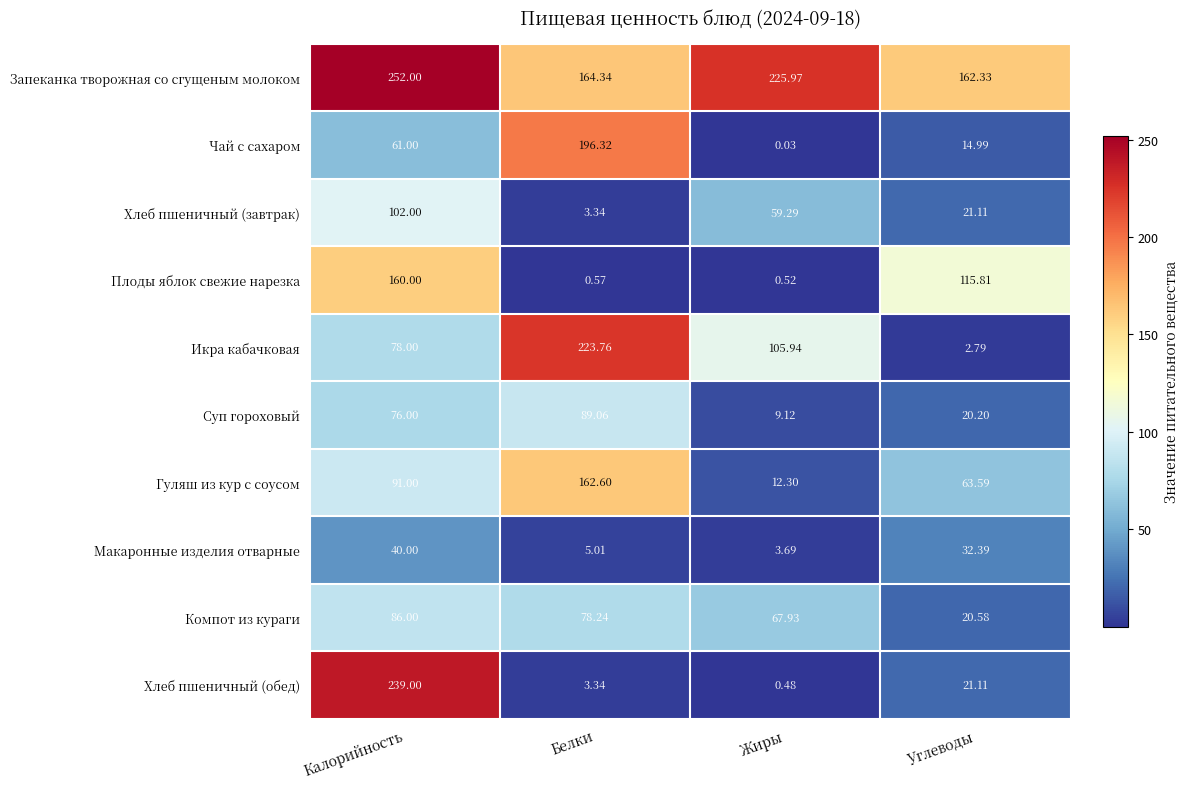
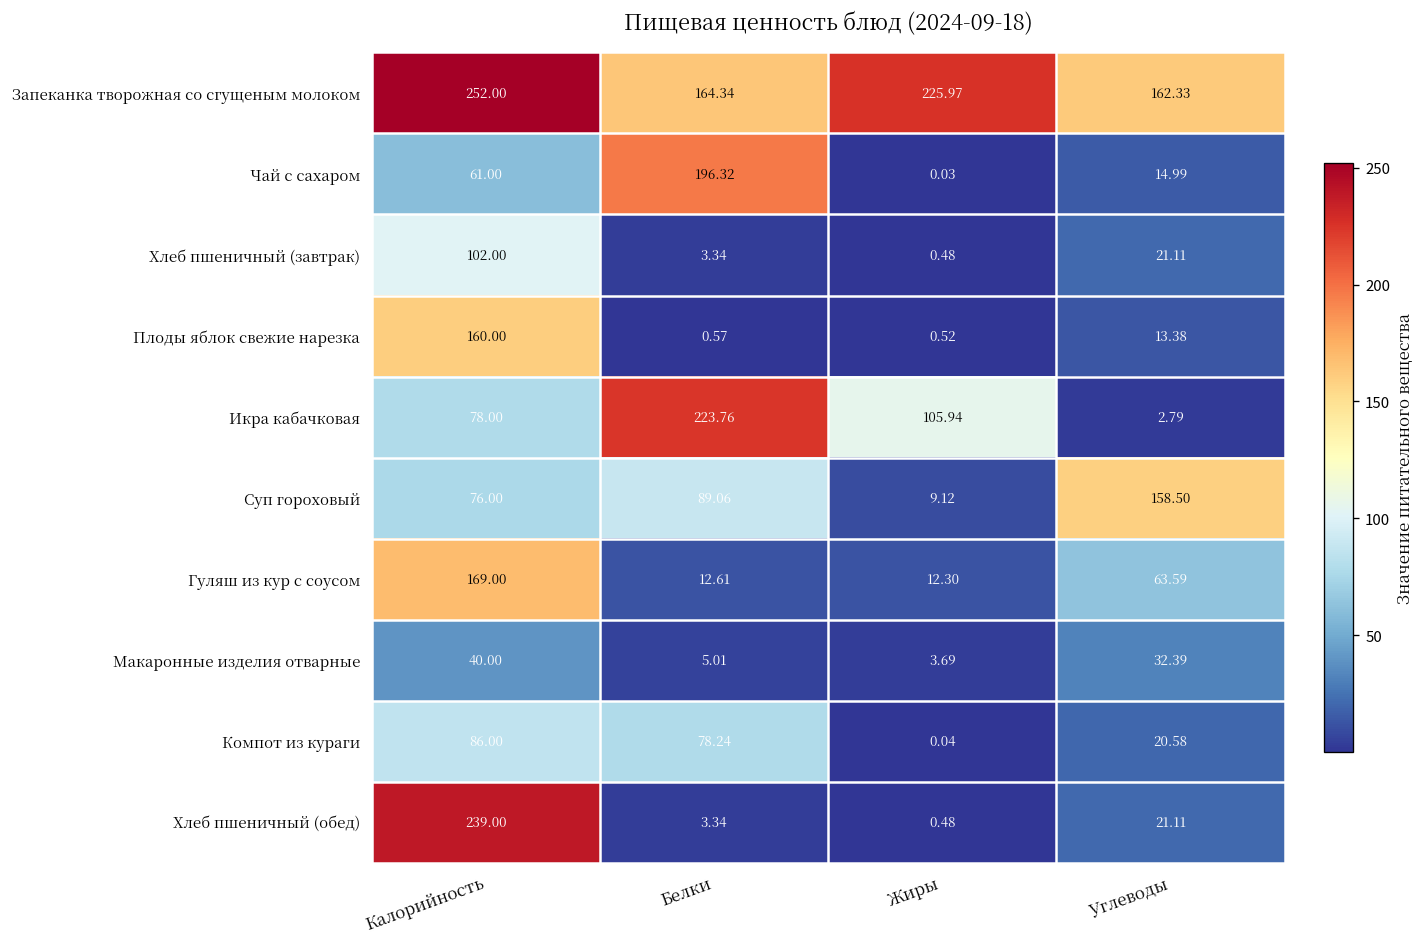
  {
    "Запеканка творожная со сгущеным молоком": {
      "Калорийность": 252.00,
      "Белки": 164.34,
      "Жиры": 225.97,
      "Углеводы": 162.33
    },
    "Чай с сахаром": {
      "Калорийность": 61.00,
      "Белки": 196.32,
      "Жиры": 0.03,
      "Углеводы": 14.99
    },
    "Хлеб пшеничный (завтрак)": {
      "Калорийность": 102.00,
      "Белки": 3.34,
-     "Жиры": 59.29,
+     "Жиры": 0.48,
      "Углеводы": 21.11
    },
    "Плоды яблок свежие нарезка": {
      "Калорийность": 160.00,
      "Белки": 0.57,
      "Жиры": 0.52,
-     "Углеводы": 115.81
+     "Углеводы": 13.38
    },
    "Икра кабачковая": {
      "Калорийность": 78.00,
      "Белки": 223.76,
      "Жиры": 105.94,
      "Углеводы": 2.79
    },
    "Суп гороховый": {
      "Калорийность": 76.00,
      "Белки": 89.06,
      "Жиры": 9.12,
-     "Углеводы": 20.20
+     "Углеводы": 158.50
    },
    "Гуляш из кур с соусом": {
-     "Калорийность": 91.00,
-     "Белки": 162.60,
+     "Калорийность": 169.00,
+     "Белки": 12.61,
      "Жиры": 12.30,
      "Углеводы": 63.59
    },
    "Макаронные изделия отварные": {
      "Калорийность": 40.00,
      "Белки": 5.01,
      "Жиры": 3.69,
      "Углеводы": 32.39
    },
    "Компот из кураги": {
      "Калорийность": 86.00,
      "Белки": 78.24,
-     "Жиры": 67.93,
+     "Жиры": 0.04,
      "Углеводы": 20.58
    },
    "Хлеб пшеничный (обед)": {
      "Калорийность": 239.00,
      "Белки": 3.34,
      "Жиры": 0.48,
      "Углеводы": 21.11
    }
  }
